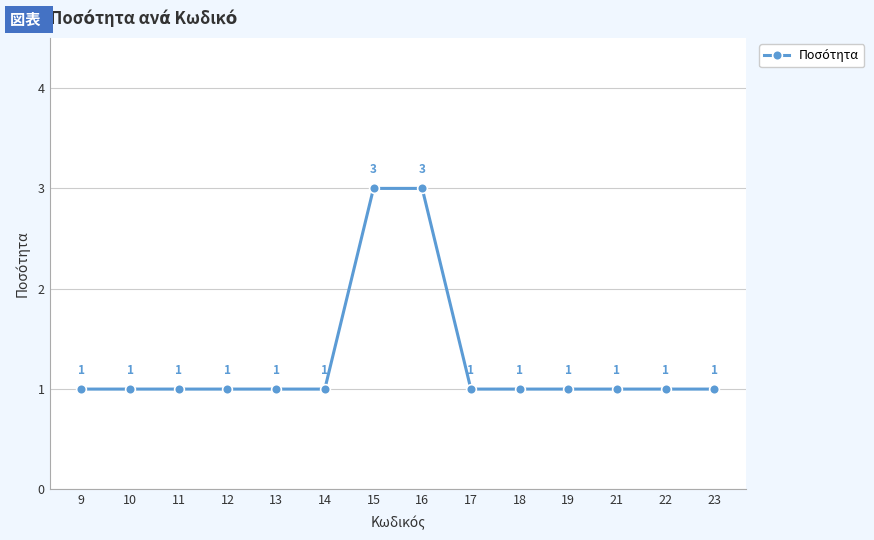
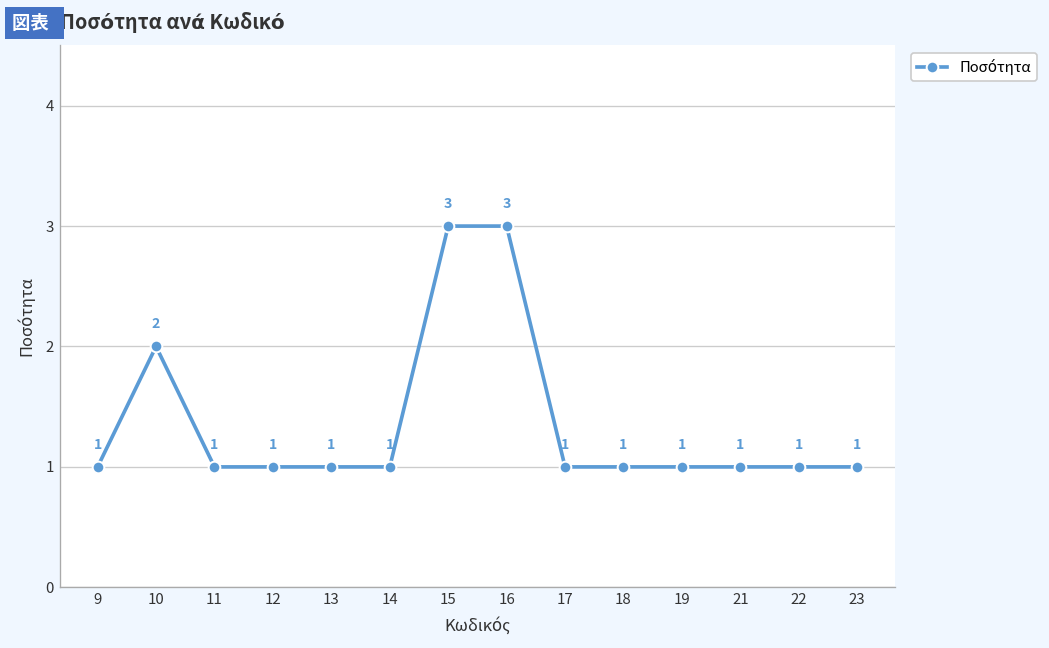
  {
    "9": 1,
-   "10": 1,
+   "10": 2,
    "11": 1,
    "12": 1,
    "13": 1,
    "14": 1,
    "15": 3,
    "16": 3,
    "17": 1,
    "18": 1,
    "19": 1,
    "21": 1,
    "22": 1,
    "23": 1
  }
